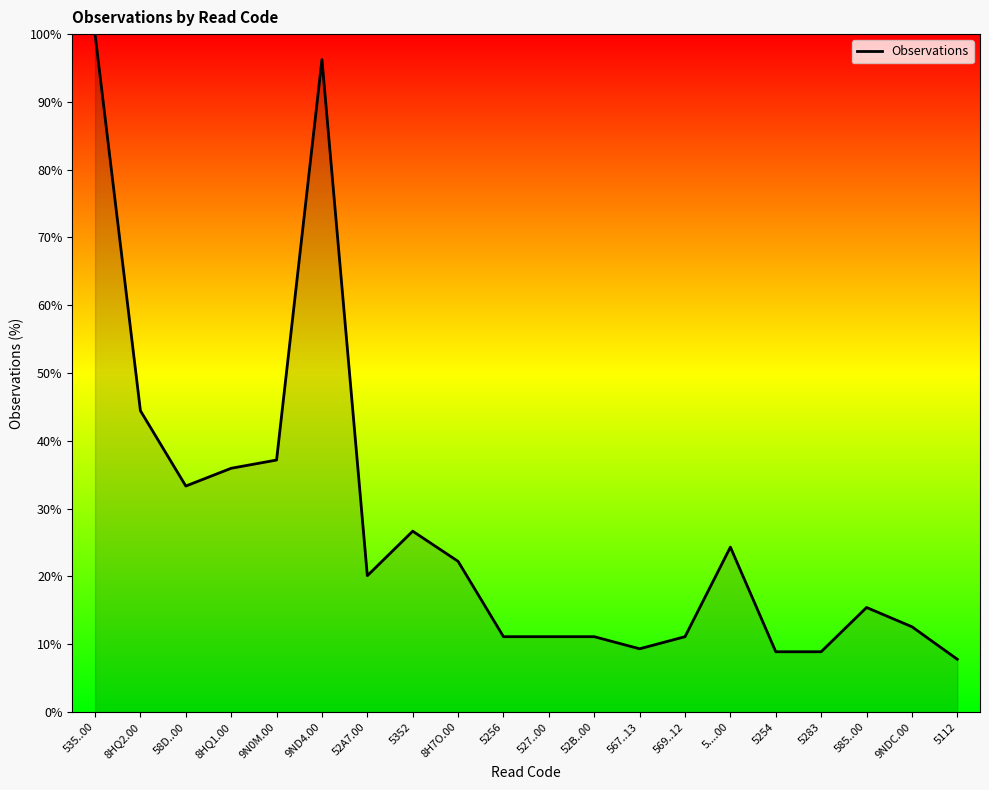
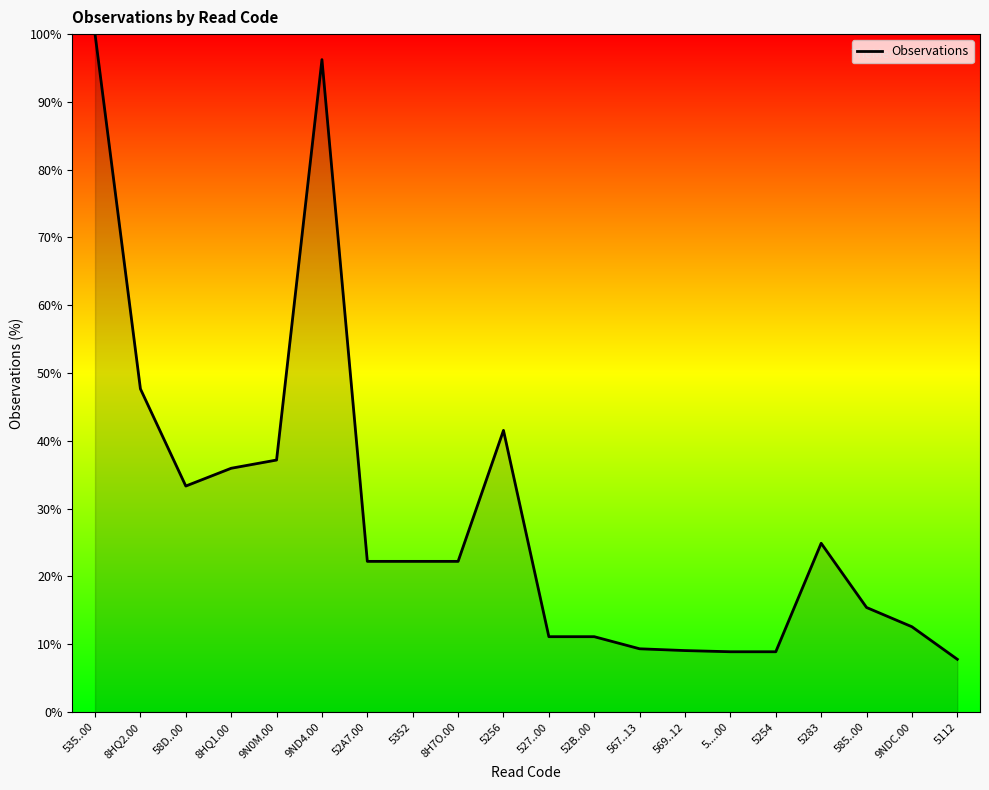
  {
    "535..00": "100%",
-   "8HQ2.00": "44%",
+   "8HQ2.00": "48%",
    "58D..00": "33%",
    "8HQ1.00": "36%",
    "9N0M.00": "37%",
    "9ND4.00": "96%",
-   "52A7.00": "20%",
-   "5352": "27%",
+   "52A7.00": "22%",
+   "5352": "22%",
    "8H7O.00": "22%",
-   "5256": "11%",
+   "5256": "42%",
    "527..00": "11%",
    "52B..00": "11%",
    "567..13": "9%",
-   "569..12": "11%",
-   "5....00": "24%",
+   "569..12": "9%",
+   "5....00": "9%",
    "5254": "9%",
-   "5283": "9%",
+   "5283": "25%",
    "585..00": "15%",
    "9NDC.00": "13%",
    "5112": "8%"
  }
